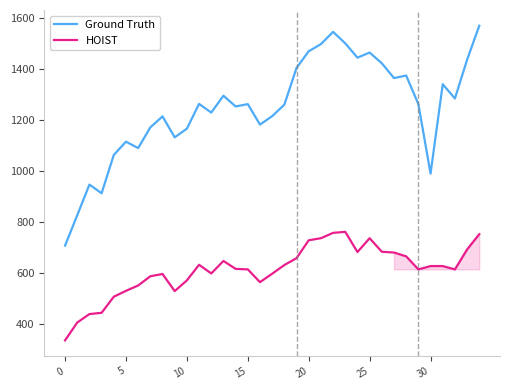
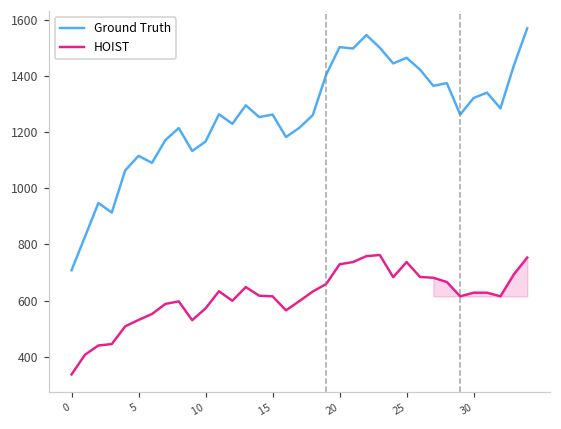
  {
    "Ground Truth": {
      "0": 710,
      "5": 1120,
      "10": 1170,
      "15": 1260,
-     "20": 1470,
+     "20": 1500,
      "25": 1460,
-     "30": 990
+     "30": 1320
    }
  }
